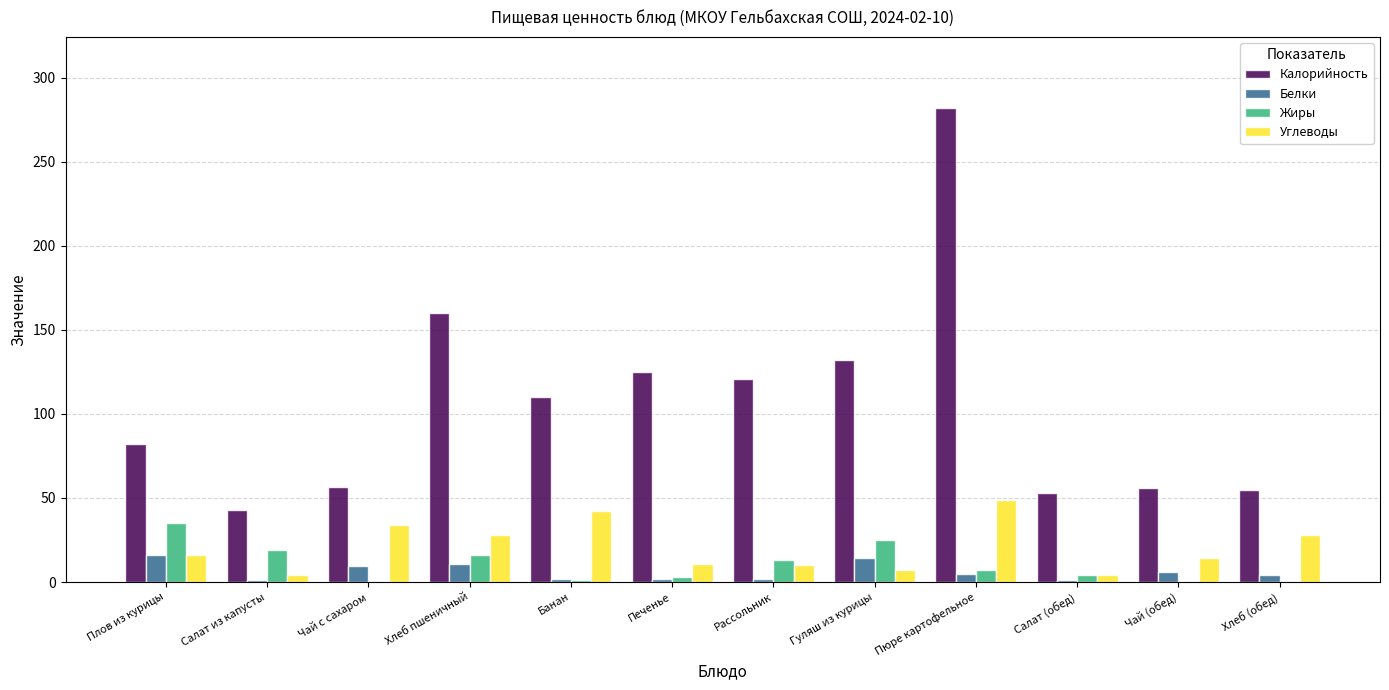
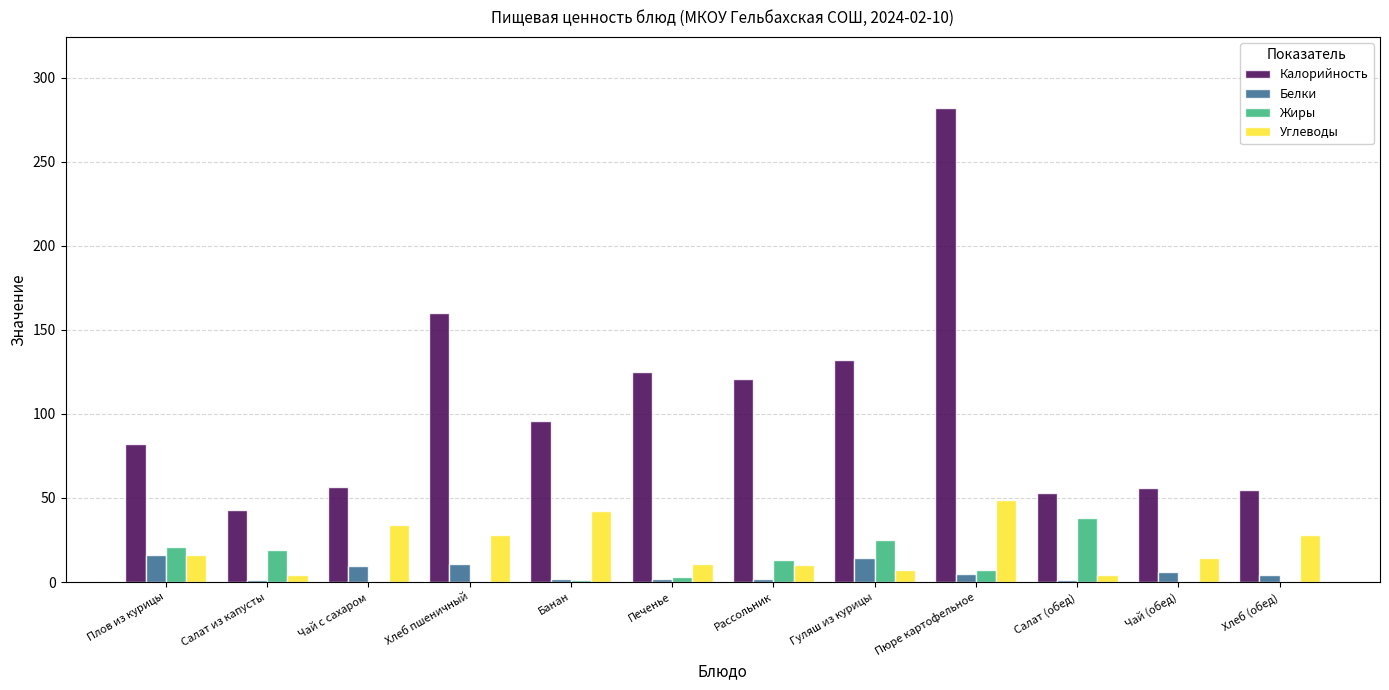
  {
    "Калорийность": {
      "Плов из курицы": 82,
      "Салат из капусты": 43,
      "Чай с сахаром": 57,
      "Хлеб пшеничный": 160,
-     "Банан": 110,
+     "Банан": 96,
      "Печенье": 125,
      "Рассольник": 121,
      "Гуляш из курицы": 132,
      "Пюре картофельное": 282,
      "Салат (обед)": 53,
      "Чай (обед)": 56,
      "Хлеб (обед)": 55
    },
    "Белки": {
      "Плов из курицы": 16,
      "Чай с сахаром": 10,
      "Хлеб пшеничный": 11,
      "Банан": 2,
      "Печенье": 2,
      "Рассольник": 2,
      "Гуляш из курицы": 14,
      "Пюре картофельное": 5,
      "Чай (обед)": 6,
      "Хлеб (обед)": 4
    },
    "Жиры": {
-     "Плов из курицы": 35,
+     "Плов из курицы": 21,
      "Салат из капусты": 19,
      "Чай с сахаром": 0,
-     "Хлеб пшеничный": 16,
+     "Хлеб пшеничный": 0,
      "Печенье": 3,
      "Рассольник": 13,
      "Гуляш из курицы": 25,
      "Пюре картофельное": 7,
-     "Салат (обед)": 4,
+     "Салат (обед)": 38,
      "Чай (обед)": 0,
      "Хлеб (обед)": 0
    },
    "Углеводы": {
      "Плов из курицы": 16,
      "Салат из капусты": 4,
      "Чай с сахаром": 34,
      "Хлеб пшеничный": 28,
      "Банан": 42,
      "Печенье": 11,
      "Рассольник": 10,
      "Гуляш из курицы": 7,
      "Пюре картофельное": 49,
      "Салат (обед)": 4,
      "Чай (обед)": 14,
      "Хлеб (обед)": 28
    }
  }
